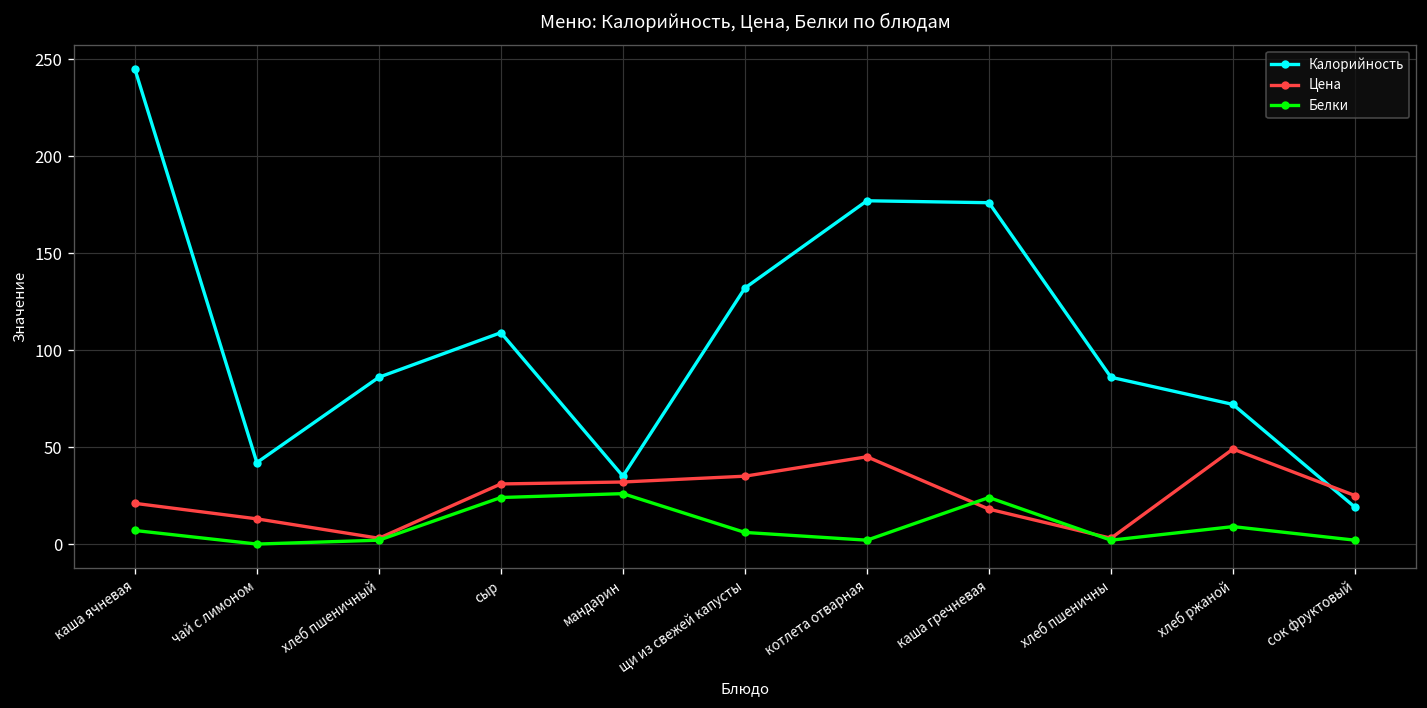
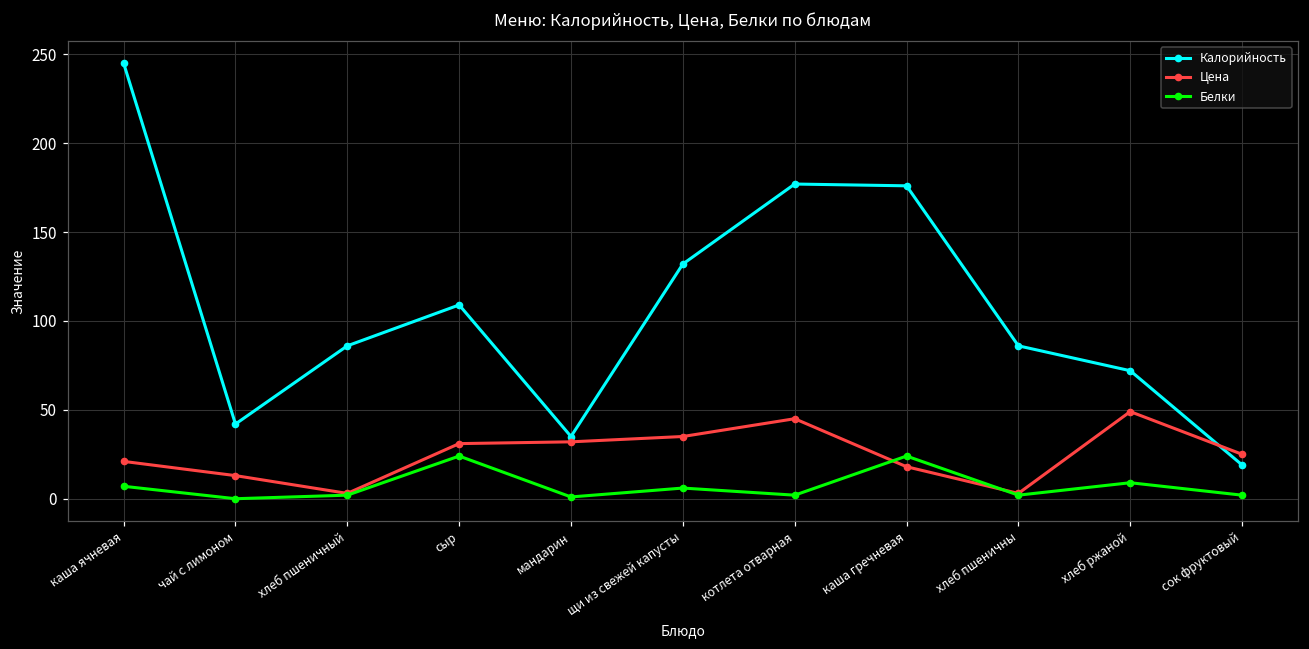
  {
    "Калорийность": {
      "каша ячневая": 245,
      "чай с лимоном": 42,
      "хлеб пшеничный": 86,
      "сыр": 109,
      "мандарин": 35,
      "щи из свежей капусты": 132,
      "котлета отварная": 177,
      "каша гречневая": 176,
      "хлеб пшеничны": 86,
      "хлеб ржаной": 72,
      "сок фруктовый": 19
    },
    "Цена": {
      "каша ячневая": 21,
      "чай с лимоном": 13,
      "сыр": 31,
      "мандарин": 32,
      "щи из свежей капусты": 35,
      "котлета отварная": 45,
      "каша гречневая": 18,
      "хлеб ржаной": 49,
      "сок фруктовый": 25
    },
    "Белки": {
      "каша ячневая": 7,
      "чай с лимоном": 0,
      "сыр": 24,
-     "мандарин": 26,
+     "мандарин": 1,
      "щи из свежей капусты": 6,
      "котлета отварная": 2,
      "каша гречневая": 24,
      "хлеб ржаной": 9,
      "сок фруктовый": 2
    }
  }
